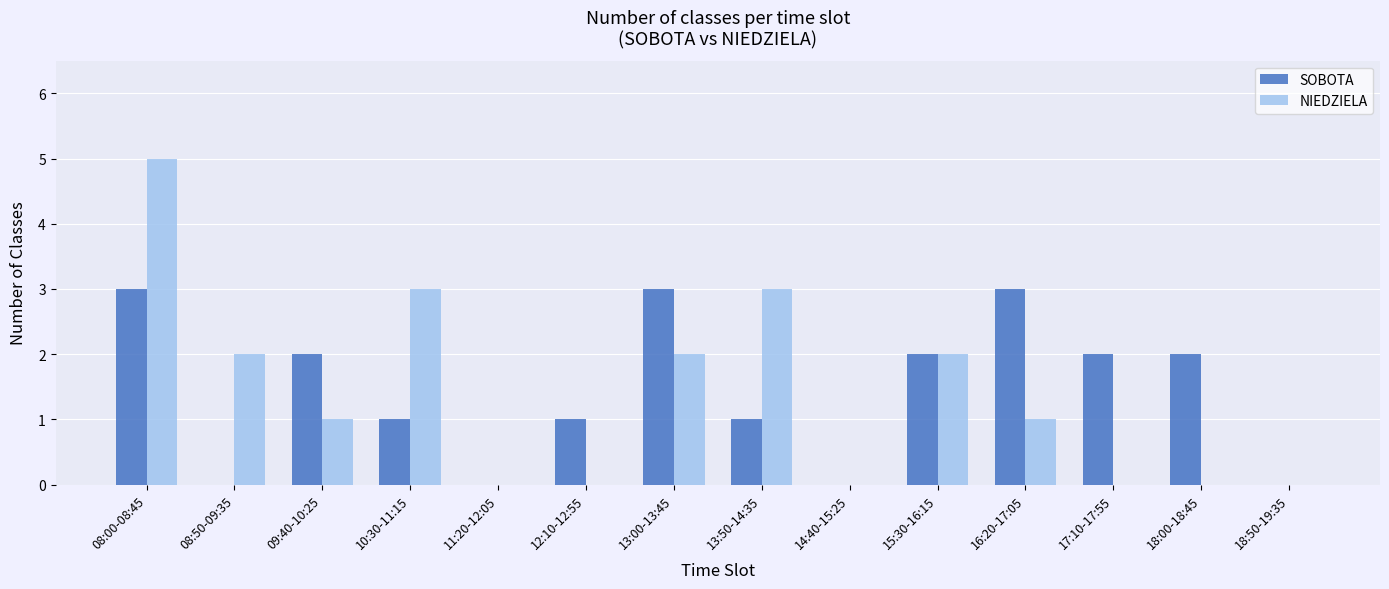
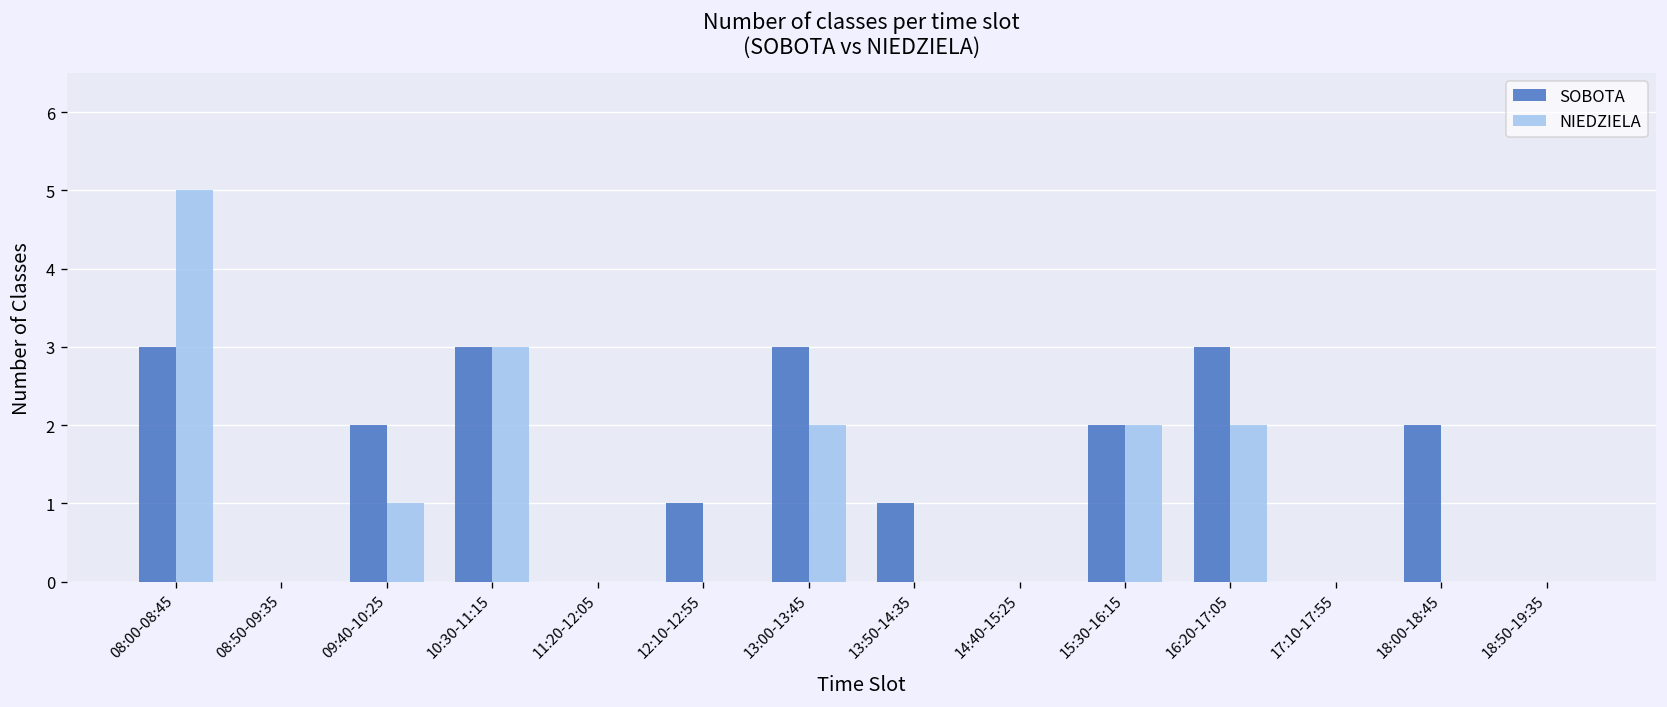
  {
    "SOBOTA": {
      "08:00-08:45": 3,
      "08:50-09:35": 0,
      "09:40-10:25": 2,
-     "10:30-11:15": 1,
+     "10:30-11:15": 3,
      "11:20-12:05": 0,
      "12:10-12:55": 1,
      "13:00-13:45": 3,
      "13:50-14:35": 1,
      "14:40-15:25": 0,
      "15:30-16:15": 2,
      "16:20-17:05": 3,
-     "17:10-17:55": 2,
+     "17:10-17:55": 0,
      "18:00-18:45": 2,
      "18:50-19:35": 0
    },
    "NIEDZIELA": {
      "08:00-08:45": 5,
-     "08:50-09:35": 2,
+     "08:50-09:35": 0,
      "09:40-10:25": 1,
      "10:30-11:15": 3,
      "11:20-12:05": 0,
      "12:10-12:55": 0,
      "13:00-13:45": 2,
-     "13:50-14:35": 3,
+     "13:50-14:35": 0,
      "14:40-15:25": 0,
      "15:30-16:15": 2,
-     "16:20-17:05": 1,
+     "16:20-17:05": 2,
      "17:10-17:55": 0,
      "18:00-18:45": 0,
      "18:50-19:35": 0
    }
  }
